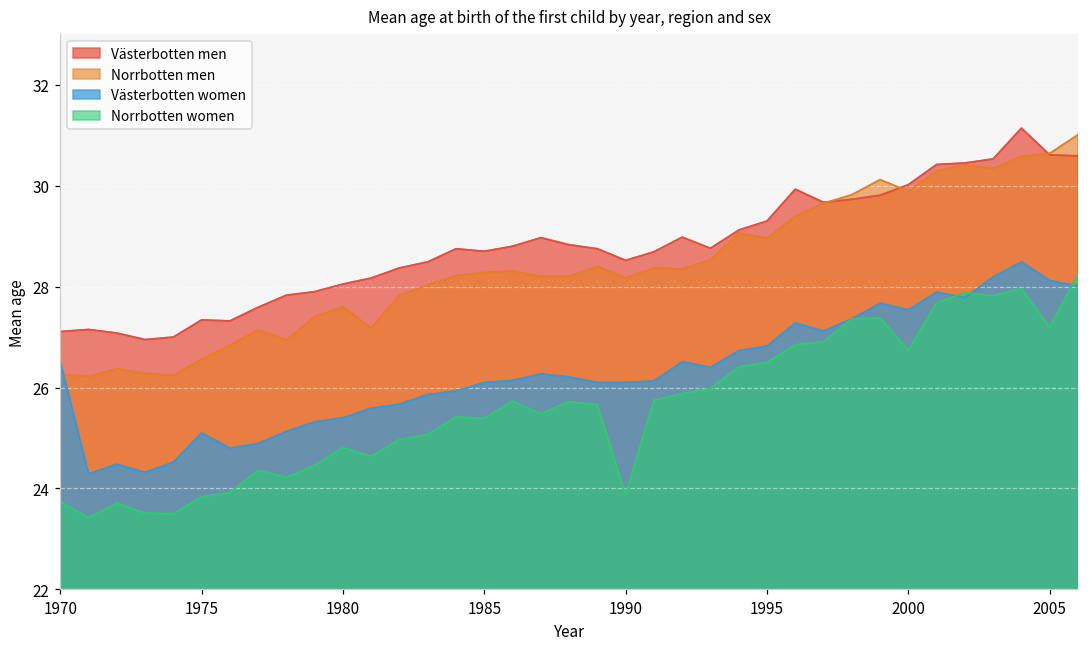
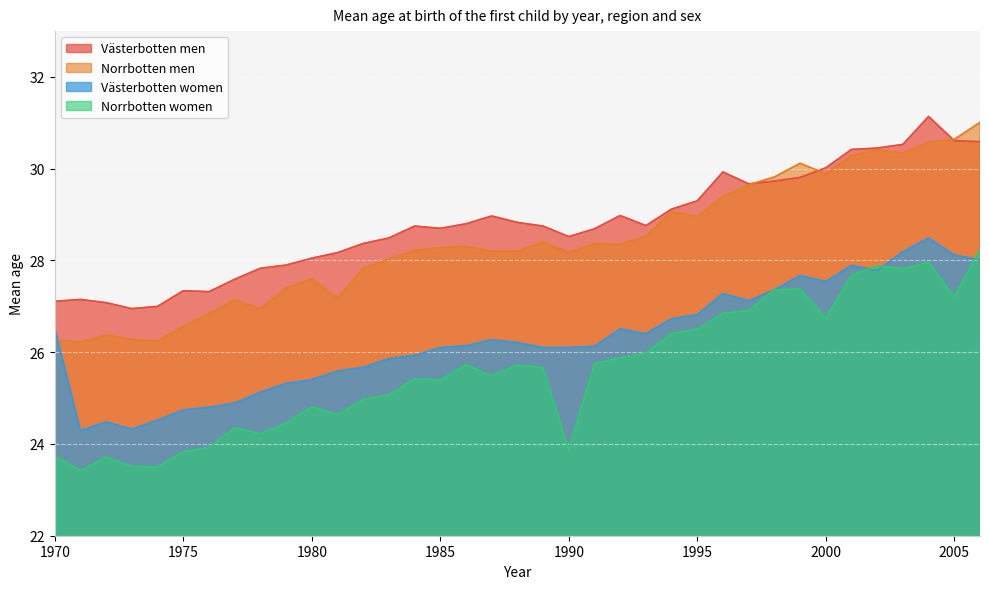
  {
    "Västerbotten women": {
      "1970": 26.5,
-     "1975": 25.1,
+     "1975": 24.7,
      "1980": 25.4,
      "1985": 26.1,
      "1990": 26.1,
      "1995": 26.8,
      "2000": 27.5,
      "2005": 28.1
    },
    "Norrbotten women": {
      "1970": 23.7,
      "1975": 23.8,
      "1980": 24.8,
      "1985": 25.4,
      "1990": 23.9,
      "1995": 26.5,
      "2000": 26.7,
      "2005": 27.2
    }
  }
